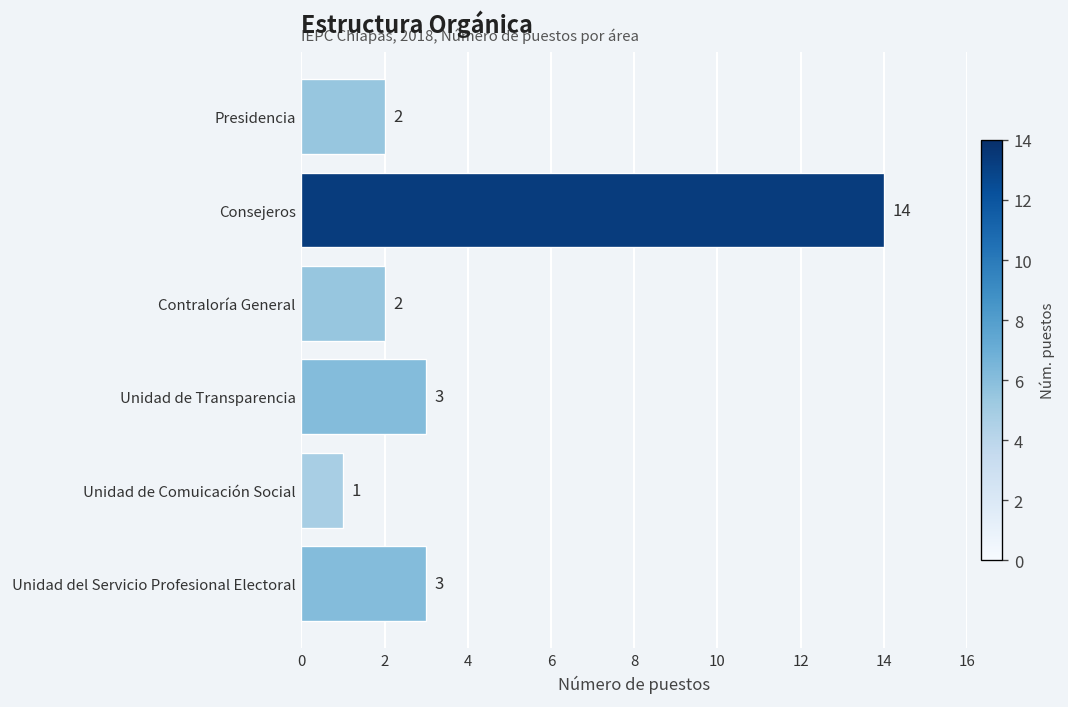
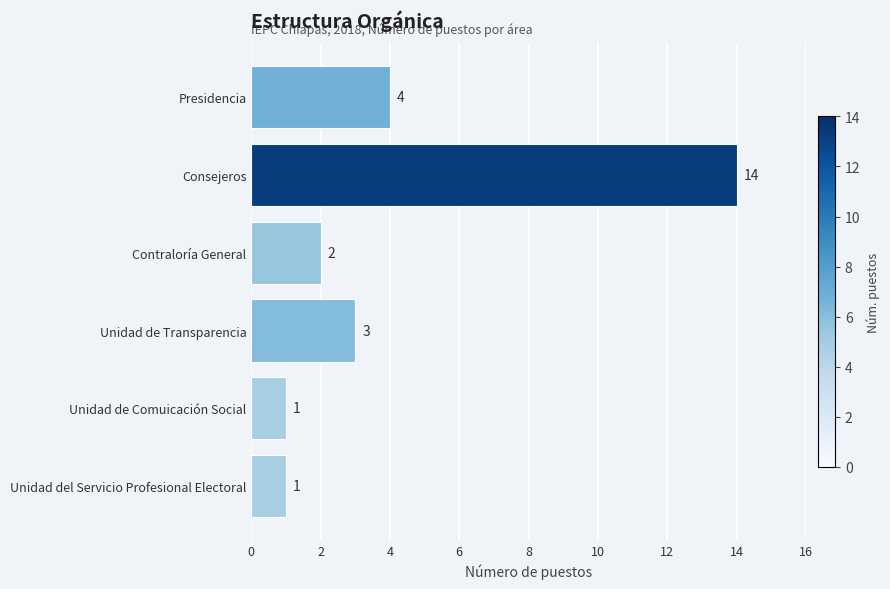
  {
-   "Presidencia": 2,
+   "Presidencia": 4,
    "Consejeros": 14,
    "Contraloría General": 2,
    "Unidad de Transparencia": 3,
    "Unidad de Comuicación Social": 1,
-   "Unidad del Servicio Profesional Electoral": 3
+   "Unidad del Servicio Profesional Electoral": 1
  }
